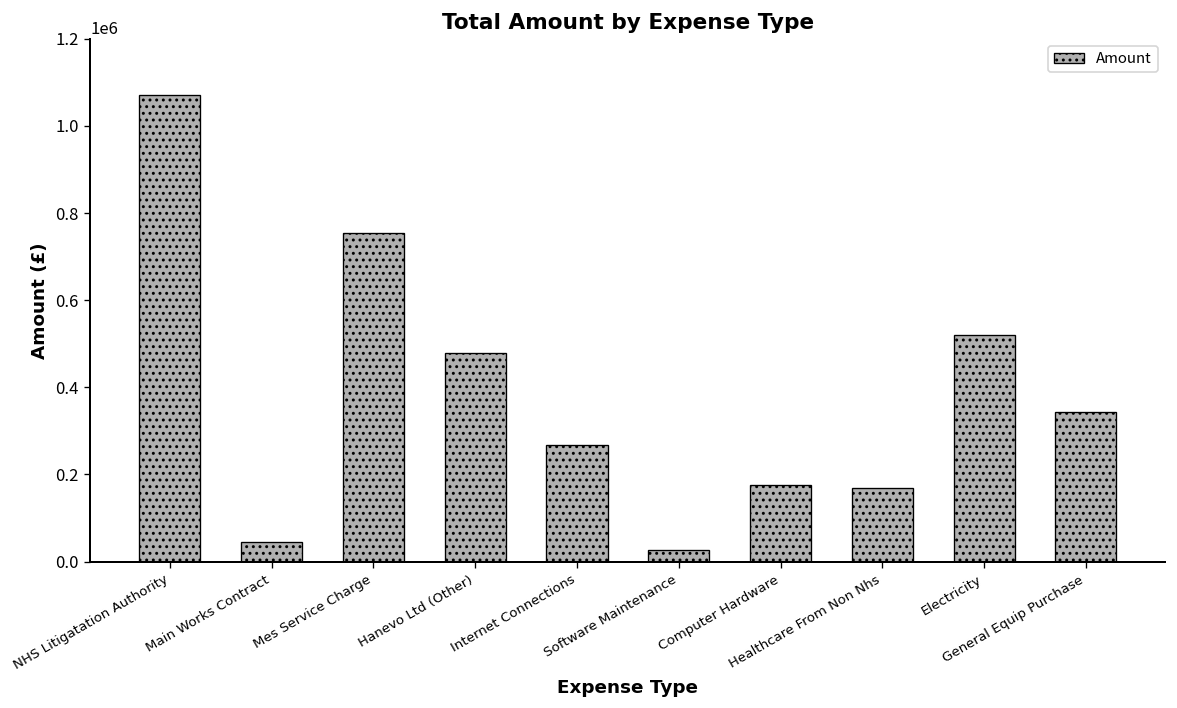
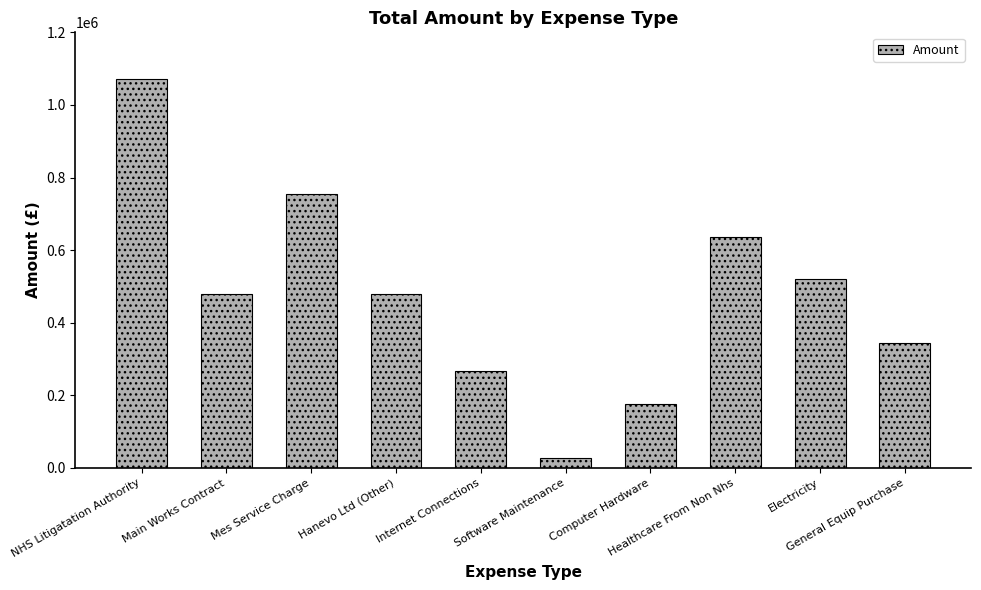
  {
    "NHS Litigatation Authority": 1070000,
-   "Main Works Contract": 50000,
+   "Main Works Contract": 480000,
    "Mes Service Charge": 750000,
    "Hanevo Ltd (Other)": 480000,
    "Internet Connections": 270000,
    "Software Maintenance": 30000,
    "Computer Hardware": 180000,
-   "Healthcare From Non Nhs": 170000,
+   "Healthcare From Non Nhs": 640000,
    "Electricity": 520000,
    "General Equip Purchase": 340000
  }
